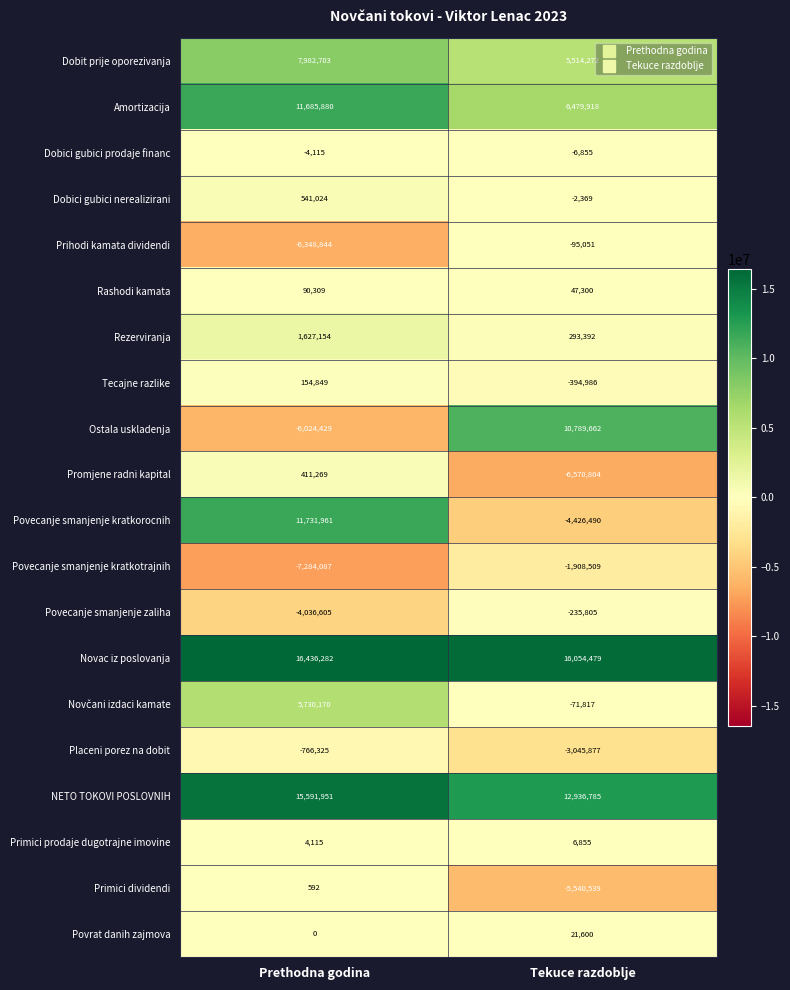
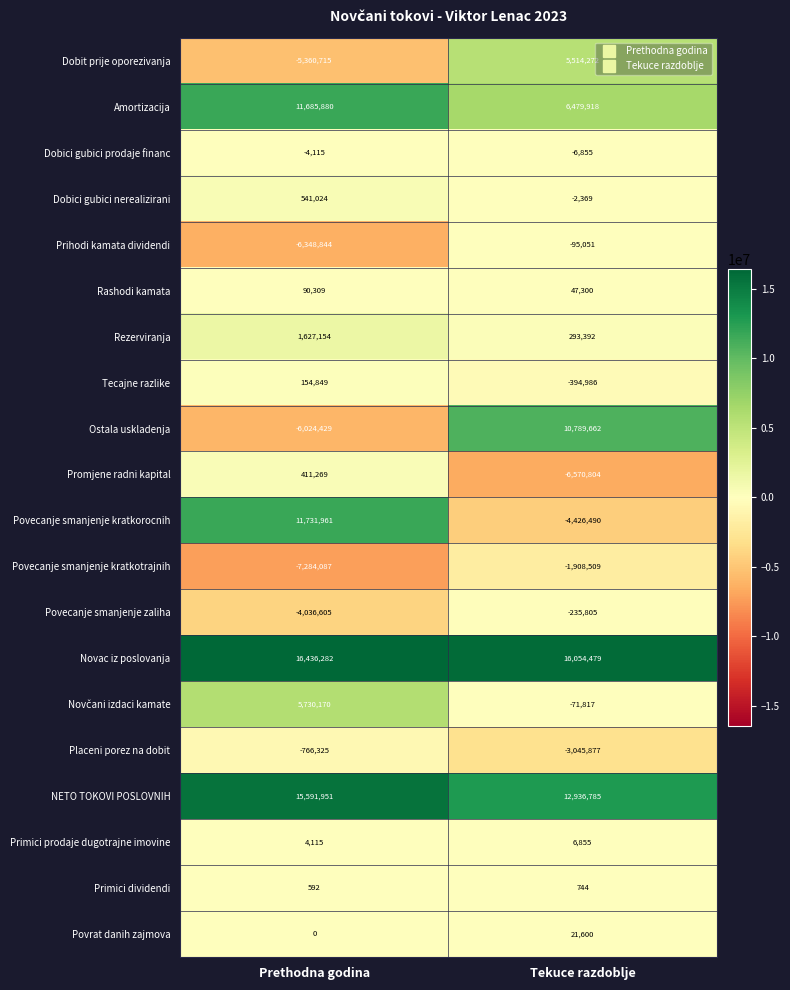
  {
    "Dobit prije oporezivanja": {
-     "Prethodna godina": "7,982,703"
+     "Prethodna godina": "-5,360,715"
    },
    "Amortizacija": {
      "Prethodna godina": "11,685,880",
      "Tekuce razdoblje": "6,479,918"
    },
    "Dobici gubici prodaje financ": {
      "Prethodna godina": "-4,115",
      "Tekuce razdoblje": "-6,855"
    },
    "Dobici gubici nerealizirani": {
      "Prethodna godina": "541,024",
      "Tekuce razdoblje": "-2,369"
    },
    "Prihodi kamata dividendi": {
      "Prethodna godina": "-6,348,844",
      "Tekuce razdoblje": "-95,051"
    },
    "Rashodi kamata": {
      "Prethodna godina": "90,309",
      "Tekuce razdoblje": "47,300"
    },
    "Rezerviranja": {
      "Prethodna godina": "1,627,154",
      "Tekuce razdoblje": "293,392"
    },
    "Tecajne razlike": {
      "Prethodna godina": "154,849",
      "Tekuce razdoblje": "-394,986"
    },
    "Ostala uskladenja": {
      "Prethodna godina": "-6,024,429",
      "Tekuce razdoblje": "10,789,662"
    },
    "Promjene radni kapital": {
      "Prethodna godina": "411,269",
      "Tekuce razdoblje": "-6,570,804"
    },
    "Povecanje smanjenje kratkorocnih": {
      "Prethodna godina": "11,731,961",
      "Tekuce razdoblje": "-4,426,490"
    },
    "Povecanje smanjenje kratkotrajnih": {
      "Prethodna godina": "-7,284,087",
      "Tekuce razdoblje": "-1,908,509"
    },
    "Povecanje smanjenje zaliha": {
      "Prethodna godina": "-4,036,605",
      "Tekuce razdoblje": "-235,805"
    },
    "Novac iz poslovanja": {
      "Prethodna godina": "16,436,282",
      "Tekuce razdoblje": "16,054,479"
    },
    "Novčani izdaci kamate": {
      "Prethodna godina": "5,730,170",
      "Tekuce razdoblje": "-71,817"
    },
    "Placeni porez na dobit": {
      "Prethodna godina": "-766,325",
      "Tekuce razdoblje": "-3,045,877"
    },
    "NETO TOKOVI POSLOVNIH": {
      "Prethodna godina": "15,591,951",
      "Tekuce razdoblje": "12,936,785"
    },
    "Primici prodaje dugotrajne imovine": {
      "Prethodna godina": "4,115",
      "Tekuce razdoblje": "6,855"
    },
    "Primici dividendi": {
      "Prethodna godina": "592",
-     "Tekuce razdoblje": "-5,540,539"
+     "Tekuce razdoblje": "744"
    },
    "Povrat danih zajmova": {
      "Prethodna godina": "0",
      "Tekuce razdoblje": "21,600"
    }
  }
